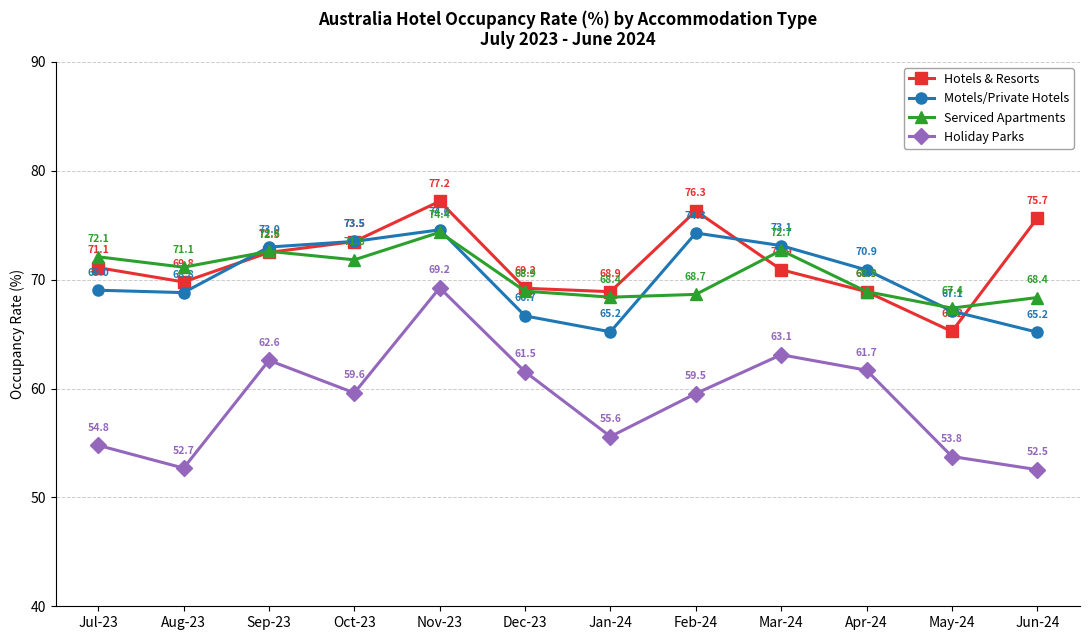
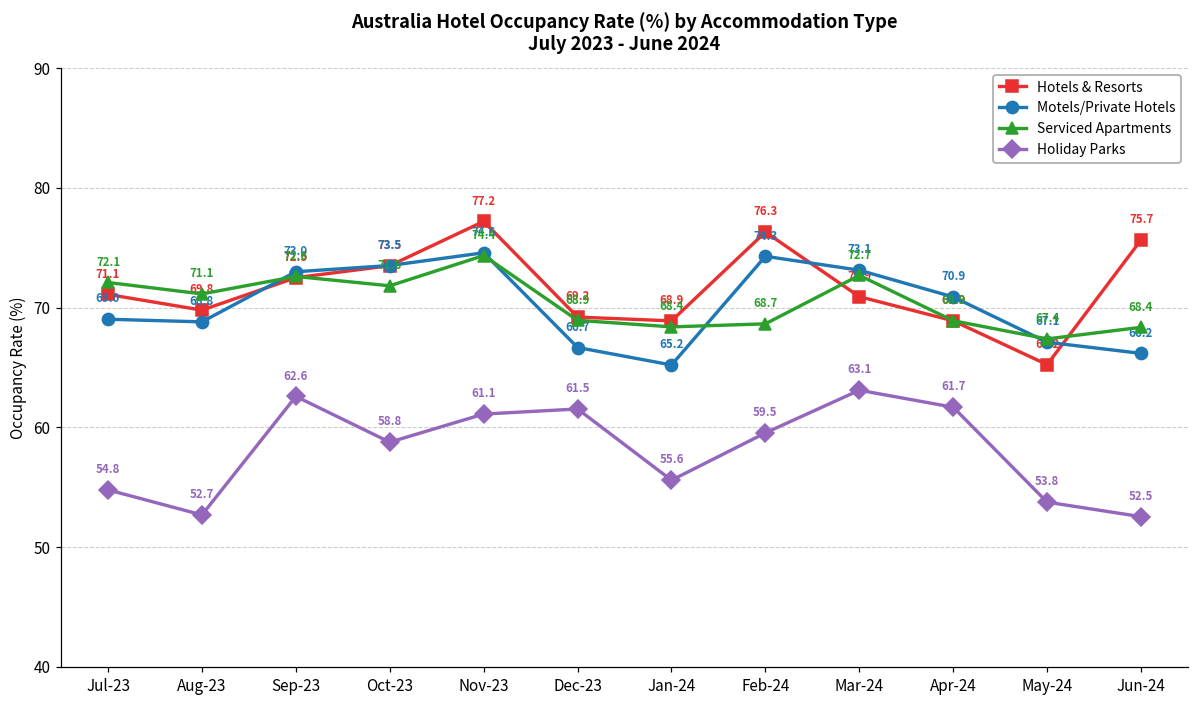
  {
    "Hotels & Resorts": {
      "Nov-23": 77.2,
      "Feb-24": 76.3,
      "Jun-24": 75.7
    },
    "Motels/Private Hotels": {
      "Dec-23": 66.7,
      "Jan-24": 65.2,
      "Apr-24": 70.9,
-     "Jun-24": 65.2
+     "Jun-24": 66.2
    },
    "Serviced Apartments": {
      "Jul-23": 72.1,
      "Aug-23": 71.1,
      "Feb-24": 68.7,
      "Jun-24": 68.4
    },
    "Holiday Parks": {
      "Jul-23": 54.8,
      "Aug-23": 52.7,
      "Sep-23": 62.6,
-     "Oct-23": 59.6,
-     "Nov-23": 69.2,
+     "Oct-23": 58.8,
+     "Nov-23": 61.1,
      "Dec-23": 61.5,
      "Jan-24": 55.6,
      "Feb-24": 59.5,
      "Mar-24": 63.1,
      "Apr-24": 61.7,
      "May-24": 53.8,
      "Jun-24": 52.5
    }
  }
